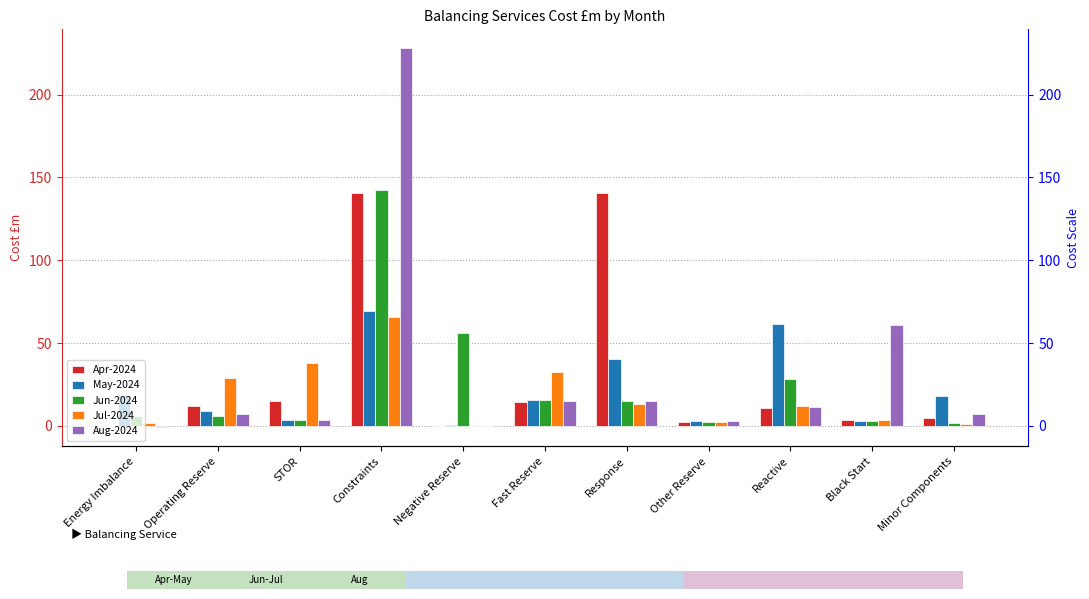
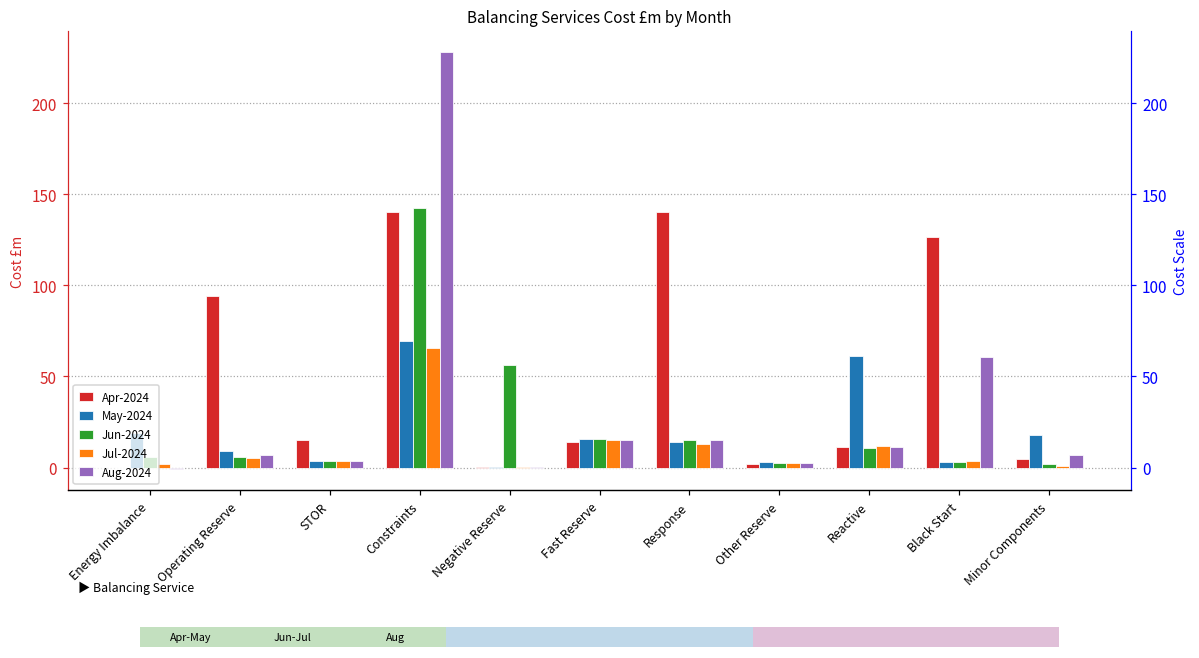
  {
    "Apr-2024": {
-     "Operating Reserve": 12,
+     "Operating Reserve": 94,
      "STOR": 15,
      "Constraints": 140,
      "Fast Reserve": 14,
      "Response": 140,
      "Other Reserve": 2,
      "Reactive": 11,
-     "Black Start": 4,
+     "Black Start": 127,
      "Minor Components": 5
    },
    "May-2024": {
      "Operating Reserve": 9,
      "STOR": 4,
      "Constraints": 70,
      "Fast Reserve": 16,
-     "Response": 40,
+     "Response": 14,
      "Other Reserve": 3,
      "Reactive": 61,
      "Black Start": 3,
      "Minor Components": 18
    },
    "Jun-2024": {
      "Operating Reserve": 6,
      "STOR": 4,
      "Constraints": 142,
      "Negative Reserve": 56,
      "Fast Reserve": 16,
      "Response": 15,
      "Other Reserve": 2,
-     "Reactive": 28,
+     "Reactive": 11,
      "Black Start": 3,
      "Minor Components": 2
    },
    "Jul-2024": {
      "Energy Imbalance": 2,
-     "Operating Reserve": 29,
-     "STOR": 38,
+     "Operating Reserve": 5,
+     "STOR": 4,
      "Constraints": 66,
-     "Fast Reserve": 33,
+     "Fast Reserve": 15,
      "Response": 13,
      "Other Reserve": 2,
      "Reactive": 12,
      "Black Start": 4
    },
    "Aug-2024": {
      "Operating Reserve": 7,
      "STOR": 3,
      "Constraints": 228,
      "Fast Reserve": 15,
      "Response": 15,
      "Other Reserve": 3,
      "Reactive": 11,
      "Black Start": 61,
      "Minor Components": 7
    }
  }
